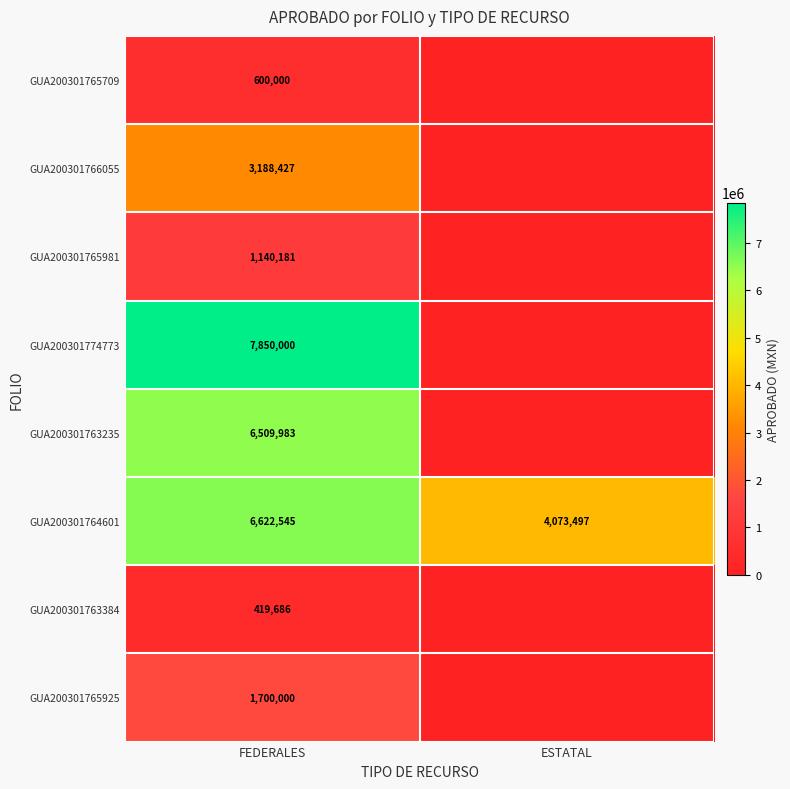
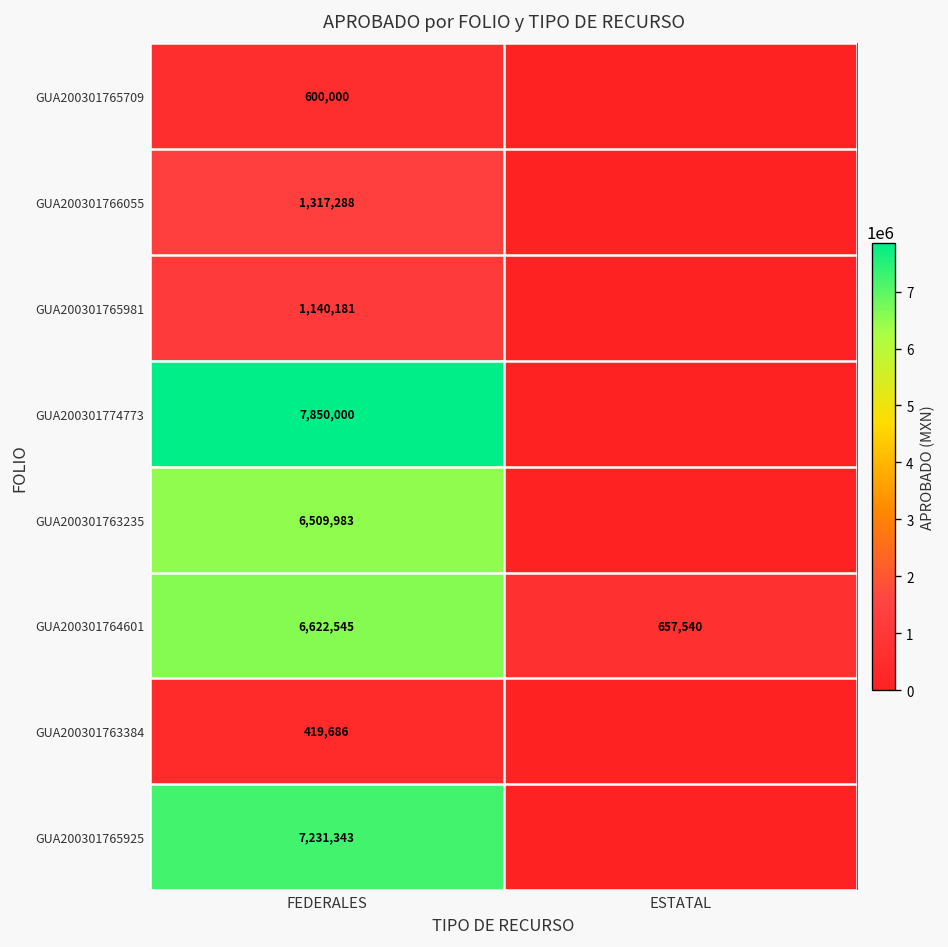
  {
    "GUA200301765709": {
      "FEDERALES": "600,000"
    },
    "GUA200301766055": {
-     "FEDERALES": "3,188,427"
+     "FEDERALES": "1,317,288"
    },
    "GUA200301765981": {
      "FEDERALES": "1,140,181"
    },
    "GUA200301774773": {
      "FEDERALES": "7,850,000"
    },
    "GUA200301763235": {
      "FEDERALES": "6,509,983"
    },
    "GUA200301764601": {
      "FEDERALES": "6,622,545",
-     "ESTATAL": "4,073,497"
+     "ESTATAL": "657,540"
    },
    "GUA200301763384": {
      "FEDERALES": "419,686"
    },
    "GUA200301765925": {
-     "FEDERALES": "1,700,000"
+     "FEDERALES": "7,231,343"
    }
  }
